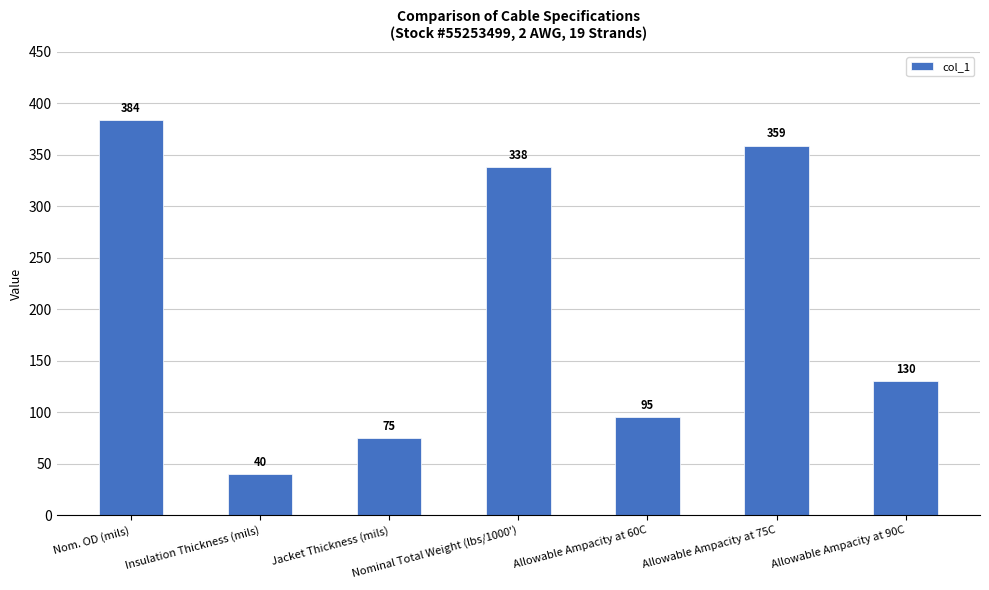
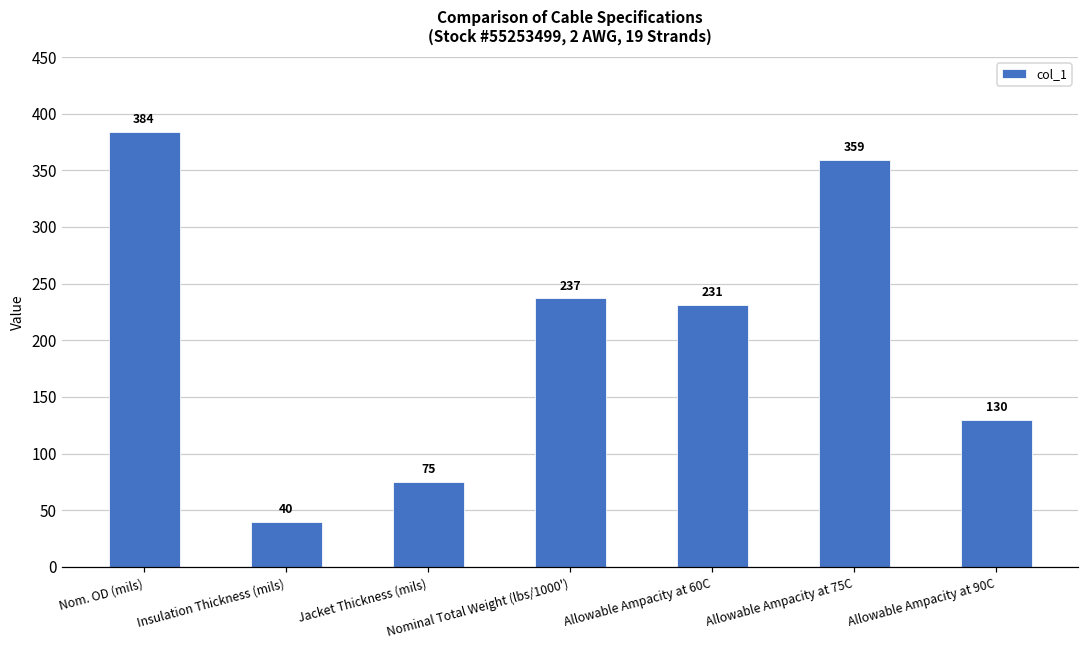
  {
    "Nom. OD (mils)": 384,
    "Insulation Thickness (mils)": 40,
    "Jacket Thickness (mils)": 75,
-   "Nominal Total Weight (lbs/1000')": 338,
-   "Allowable Ampacity at 60C": 95,
+   "Nominal Total Weight (lbs/1000')": 237,
+   "Allowable Ampacity at 60C": 231,
    "Allowable Ampacity at 75C": 359,
    "Allowable Ampacity at 90C": 130
  }
